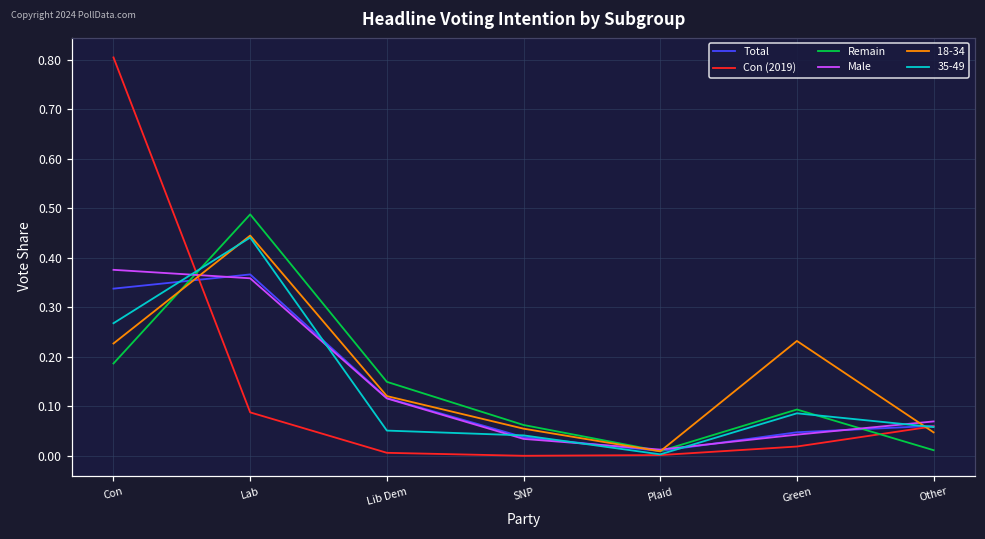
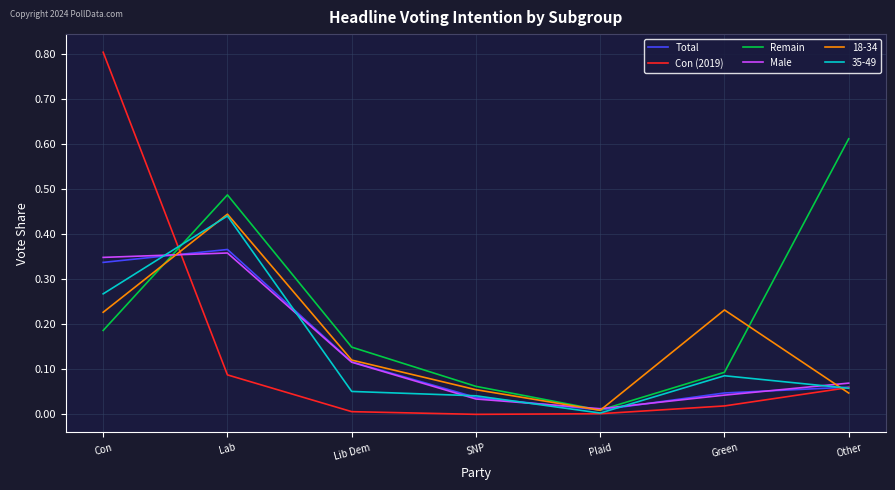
  {
    "Total": {
      "Con": 0.34,
      "Lab": 0.37
    },
    "Con (2019)": {
      "Con": 0.80,
      "Lab": 0.09,
      "Lib Dem": 0.01,
      "SNP": 0.00,
      "Green": 0.02
    },
    "Remain": {
      "Con": 0.19,
      "Lab": 0.49,
      "Lib Dem": 0.15,
      "SNP": 0.06,
      "Green": 0.09,
-     "Other": 0.01
+     "Other": 0.61
    },
    "Male": {
-     "Con": 0.38,
+     "Con": 0.35,
      "Lab": 0.36,
      "Other": 0.07
    },
    "18-34": {
      "Con": 0.23,
      "SNP": 0.05,
      "Green": 0.23,
      "Other": 0.05
    },
    "35-49": {
      "Con": 0.27,
      "Lib Dem": 0.05,
      "Green": 0.09
    }
  }
